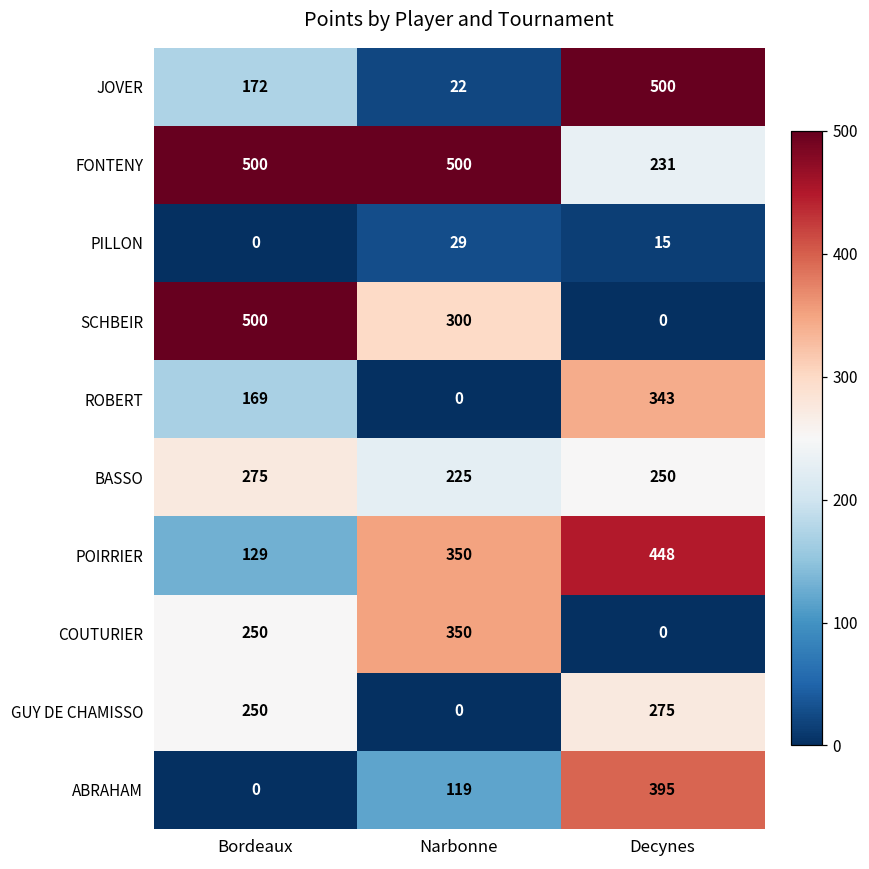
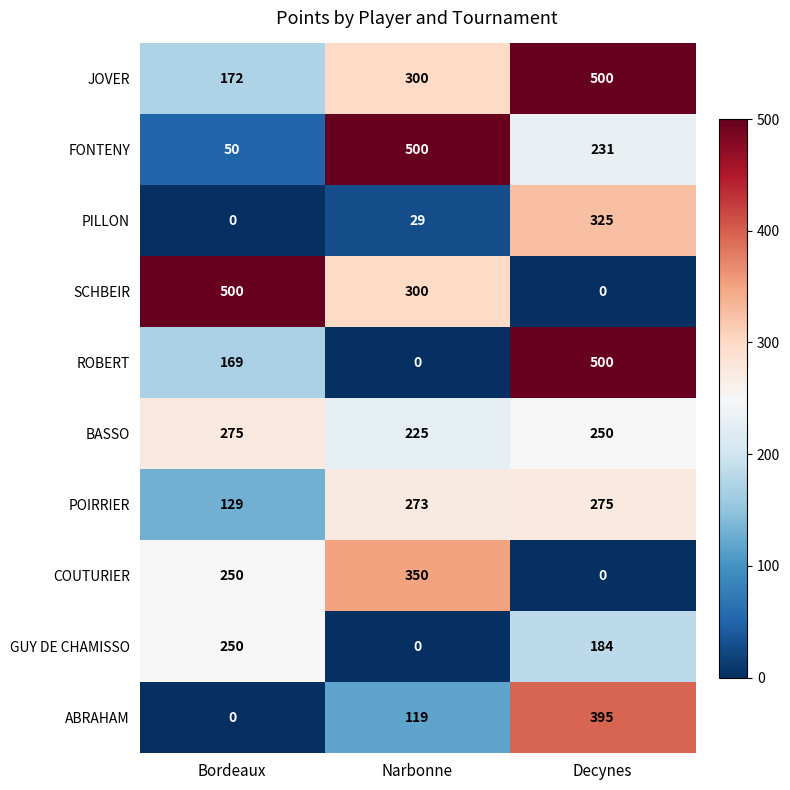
  {
    "JOVER": {
      "Bordeaux": 172,
-     "Narbonne": 22,
+     "Narbonne": 300,
      "Decynes": 500
    },
    "FONTENY": {
-     "Bordeaux": 500,
+     "Bordeaux": 50,
      "Narbonne": 500,
      "Decynes": 231
    },
    "PILLON": {
      "Bordeaux": 0,
      "Narbonne": 29,
-     "Decynes": 15
+     "Decynes": 325
    },
    "SCHBEIR": {
      "Bordeaux": 500,
      "Narbonne": 300,
      "Decynes": 0
    },
    "ROBERT": {
      "Bordeaux": 169,
      "Narbonne": 0,
-     "Decynes": 343
+     "Decynes": 500
    },
    "BASSO": {
      "Bordeaux": 275,
      "Narbonne": 225,
      "Decynes": 250
    },
    "POIRRIER": {
      "Bordeaux": 129,
-     "Narbonne": 350,
-     "Decynes": 448
+     "Narbonne": 273,
+     "Decynes": 275
    },
    "COUTURIER": {
      "Bordeaux": 250,
      "Narbonne": 350,
      "Decynes": 0
    },
    "GUY DE CHAMISSO": {
      "Bordeaux": 250,
      "Narbonne": 0,
-     "Decynes": 275
+     "Decynes": 184
    },
    "ABRAHAM": {
      "Bordeaux": 0,
      "Narbonne": 119,
      "Decynes": 395
    }
  }
